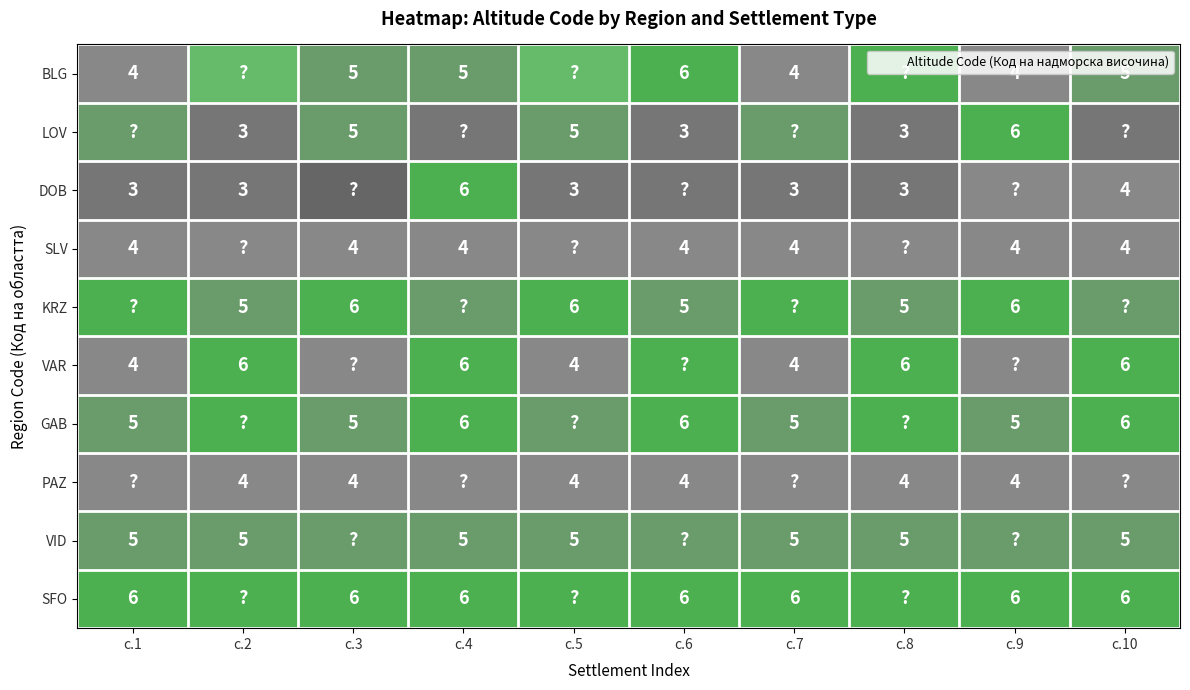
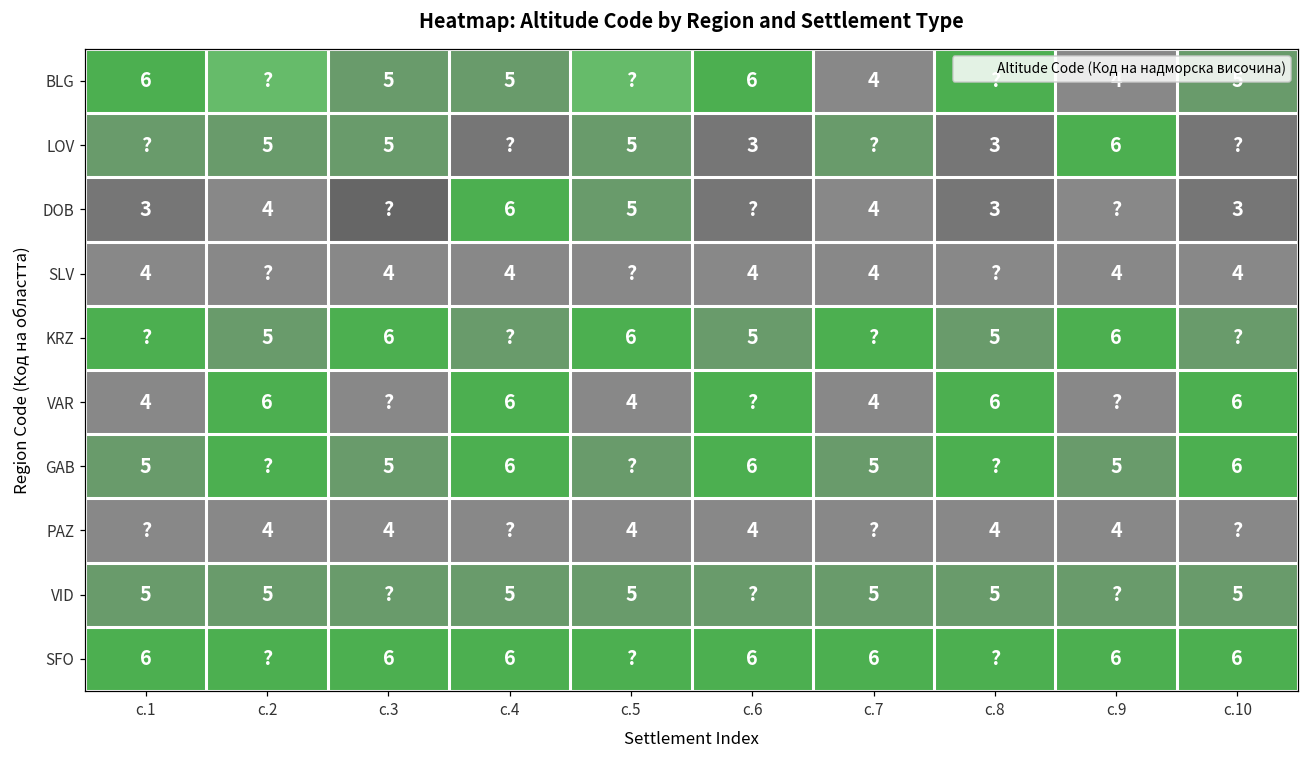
  {
    "BLG": {
-     "с.1": 4,
+     "с.1": 6,
      "с.3": 5,
      "с.4": 5,
      "с.6": 6,
      "с.7": 4
    },
    "LOV": {
-     "с.2": 3,
+     "с.2": 5,
      "с.3": 5,
      "с.5": 5,
      "с.6": 3,
      "с.8": 3,
      "с.9": 6
    },
    "DOB": {
      "с.1": 3,
-     "с.2": 3,
+     "с.2": 4,
      "с.4": 6,
-     "с.5": 3,
-     "с.7": 3,
+     "с.5": 5,
+     "с.7": 4,
      "с.8": 3,
-     "с.10": 4
+     "с.10": 3
    },
    "SLV": {
      "с.1": 4,
      "с.3": 4,
      "с.4": 4,
      "с.6": 4,
      "с.7": 4,
      "с.9": 4,
      "с.10": 4
    },
    "KRZ": {
      "с.2": 5,
      "с.3": 6,
      "с.5": 6,
      "с.6": 5,
      "с.8": 5,
      "с.9": 6
    },
    "VAR": {
      "с.1": 4,
      "с.2": 6,
      "с.4": 6,
      "с.5": 4,
      "с.7": 4,
      "с.8": 6,
      "с.10": 6
    },
    "GAB": {
      "с.1": 5,
      "с.3": 5,
      "с.4": 6,
      "с.6": 6,
      "с.7": 5,
      "с.9": 5,
      "с.10": 6
    },
    "PAZ": {
      "с.2": 4,
      "с.3": 4,
      "с.5": 4,
      "с.6": 4,
      "с.8": 4,
      "с.9": 4
    },
    "VID": {
      "с.1": 5,
      "с.2": 5,
      "с.4": 5,
      "с.5": 5,
      "с.7": 5,
      "с.8": 5,
      "с.10": 5
    },
    "SFO": {
      "с.1": 6,
      "с.3": 6,
      "с.4": 6,
      "с.6": 6,
      "с.7": 6,
      "с.9": 6,
      "с.10": 6
    }
  }
